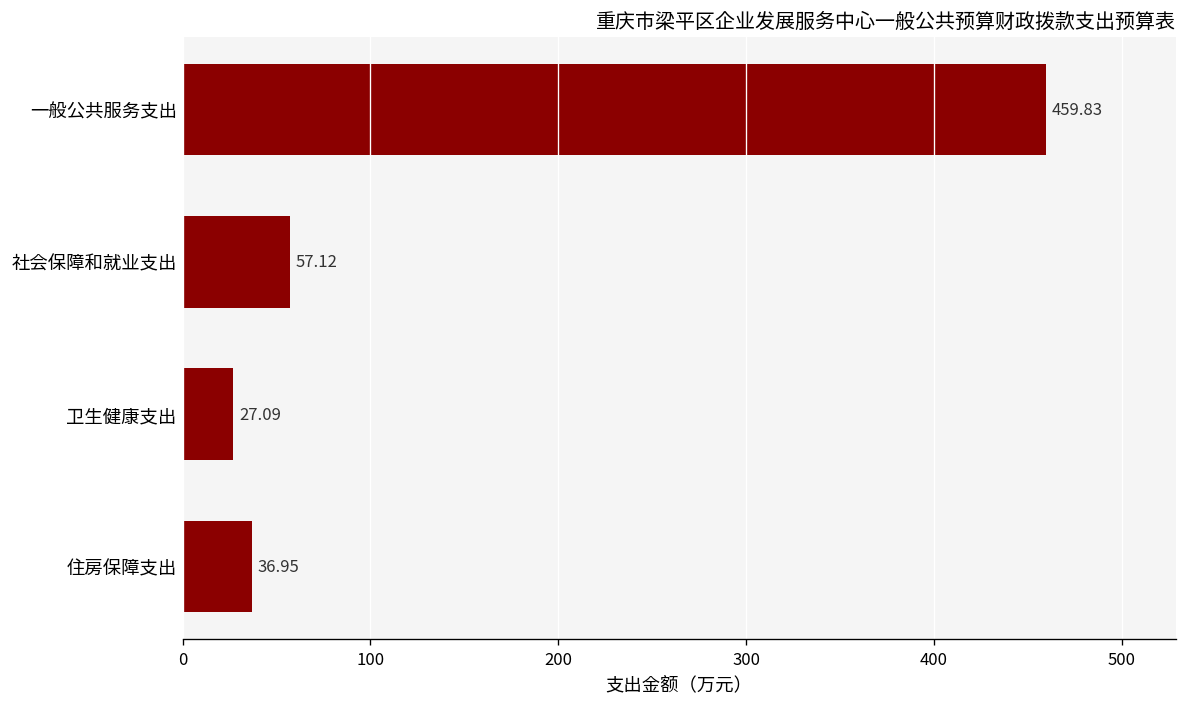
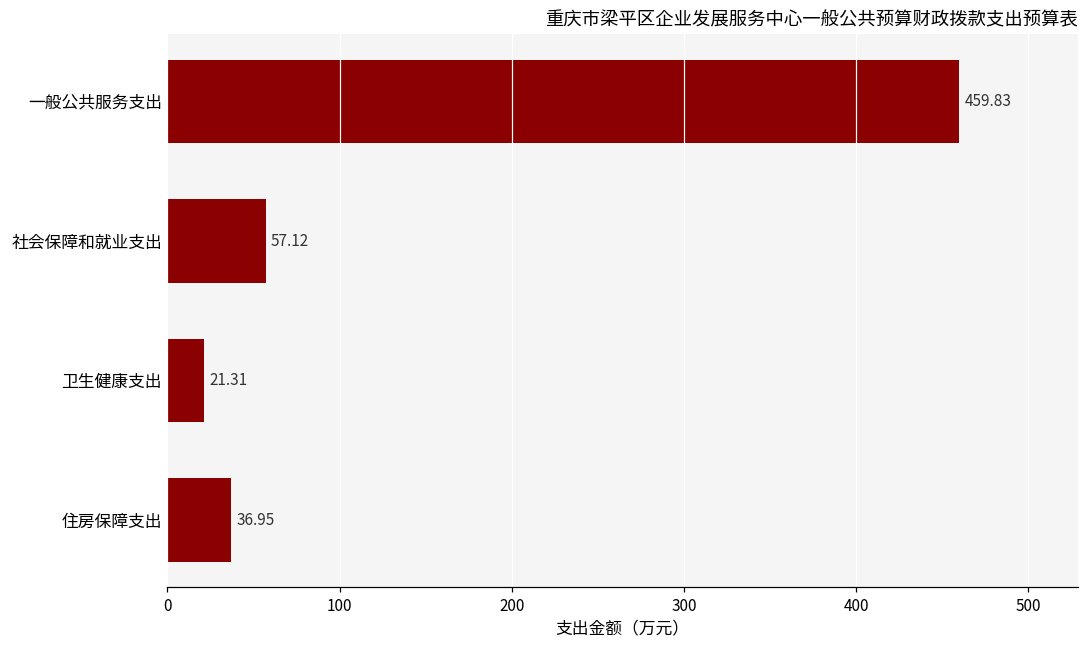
  {
    "一般公共服务支出": 459.83,
    "社会保障和就业支出": 57.12,
-   "卫生健康支出": 27.09,
+   "卫生健康支出": 21.31,
    "住房保障支出": 36.95
  }
